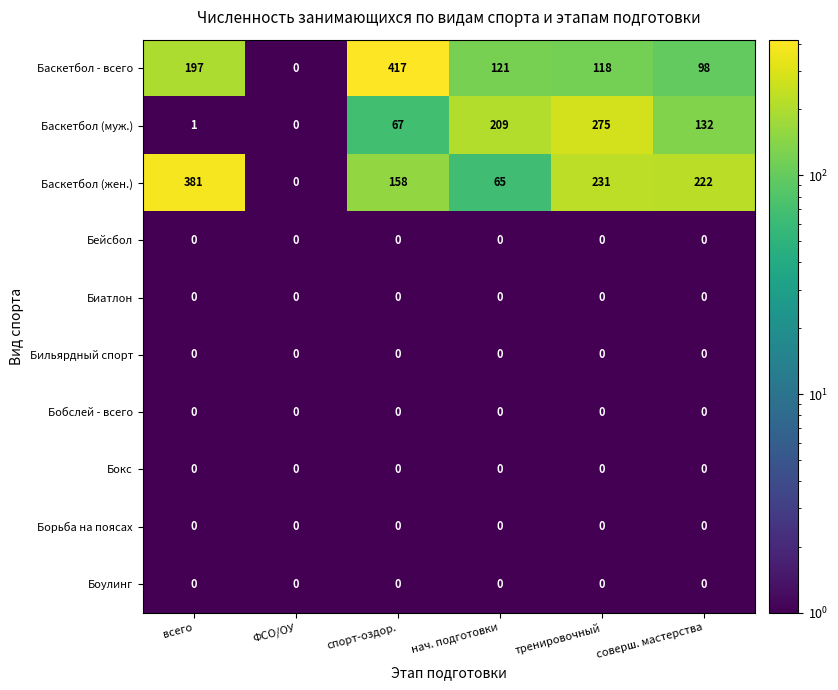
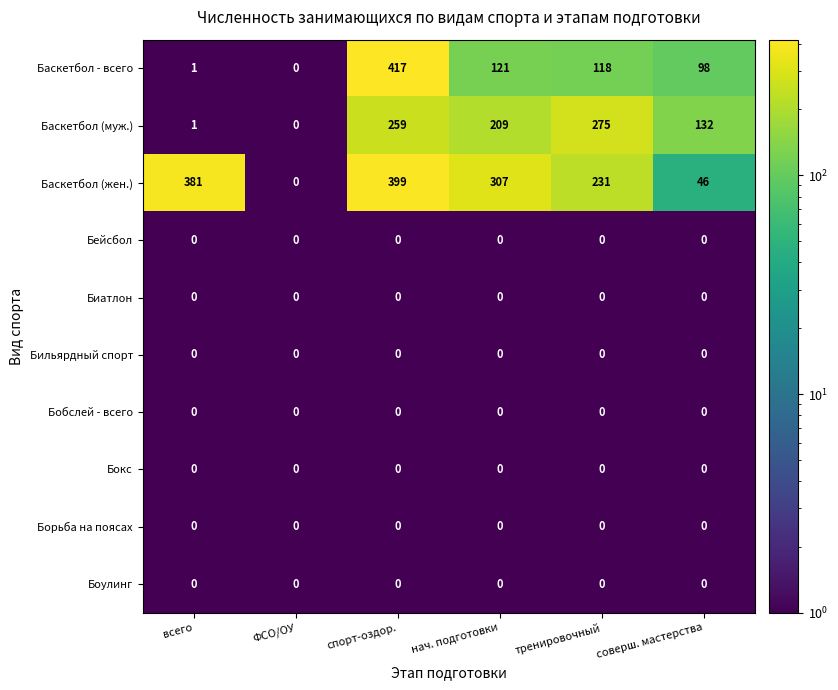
  {
    "Баскетбол - всего": {
-     "всего": 197,
+     "всего": 1,
      "ФСО/ОУ": 0,
      "спорт-оздор.": 417,
      "нач. подготовки": 121,
      "тренировочный": 118,
      "соверш. мастерства": 98
    },
    "Баскетбол (муж.)": {
      "всего": 1,
      "ФСО/ОУ": 0,
-     "спорт-оздор.": 67,
+     "спорт-оздор.": 259,
      "нач. подготовки": 209,
      "тренировочный": 275,
      "соверш. мастерства": 132
    },
    "Баскетбол (жен.)": {
      "всего": 381,
      "ФСО/ОУ": 0,
-     "спорт-оздор.": 158,
-     "нач. подготовки": 65,
+     "спорт-оздор.": 399,
+     "нач. подготовки": 307,
      "тренировочный": 231,
-     "соверш. мастерства": 222
+     "соверш. мастерства": 46
    },
    "Бейсбол": {
      "всего": 0,
      "ФСО/ОУ": 0,
      "спорт-оздор.": 0,
      "нач. подготовки": 0,
      "тренировочный": 0,
      "соверш. мастерства": 0
    },
    "Биатлон": {
      "всего": 0,
      "ФСО/ОУ": 0,
      "спорт-оздор.": 0,
      "нач. подготовки": 0,
      "тренировочный": 0,
      "соверш. мастерства": 0
    },
    "Бильярдный спорт": {
      "всего": 0,
      "ФСО/ОУ": 0,
      "спорт-оздор.": 0,
      "нач. подготовки": 0,
      "тренировочный": 0,
      "соверш. мастерства": 0
    },
    "Бобслей - всего": {
      "всего": 0,
      "ФСО/ОУ": 0,
      "спорт-оздор.": 0,
      "нач. подготовки": 0,
      "тренировочный": 0,
      "соверш. мастерства": 0
    },
    "Бокс": {
      "всего": 0,
      "ФСО/ОУ": 0,
      "спорт-оздор.": 0,
      "нач. подготовки": 0,
      "тренировочный": 0,
      "соверш. мастерства": 0
    },
    "Борьба на поясах": {
      "всего": 0,
      "ФСО/ОУ": 0,
      "спорт-оздор.": 0,
      "нач. подготовки": 0,
      "тренировочный": 0,
      "соверш. мастерства": 0
    },
    "Боулинг": {
      "всего": 0,
      "ФСО/ОУ": 0,
      "спорт-оздор.": 0,
      "нач. подготовки": 0,
      "тренировочный": 0,
      "соверш. мастерства": 0
    }
  }
